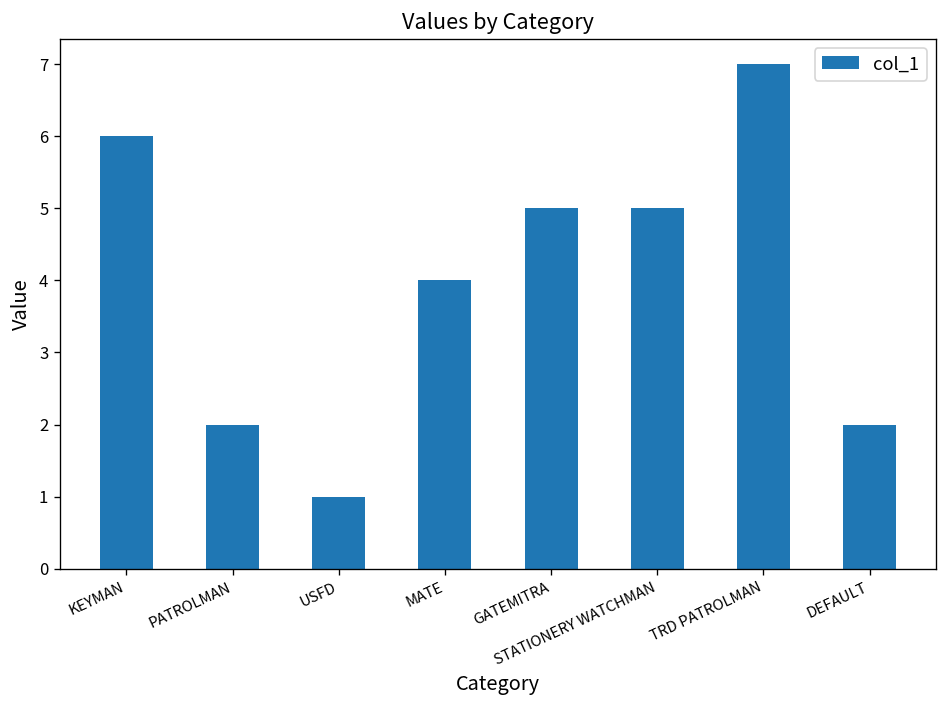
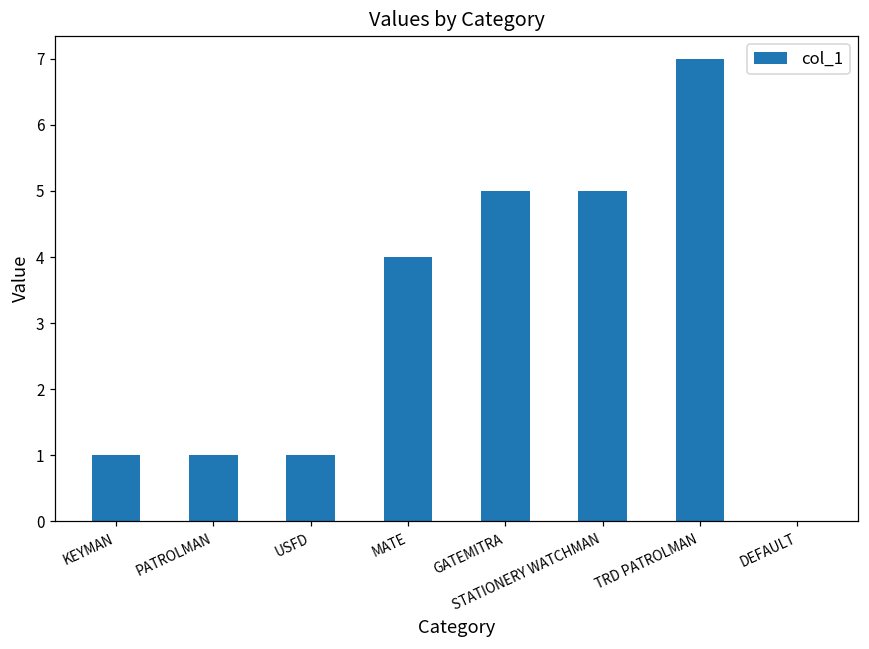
  {
-   "KEYMAN": 6,
-   "PATROLMAN": 2,
+   "KEYMAN": 1,
+   "PATROLMAN": 1,
    "USFD": 1,
    "MATE": 4,
    "GATEMITRA": 5,
    "STATIONERY WATCHMAN": 5,
    "TRD PATROLMAN": 7,
-   "DEFAULT": 2
+   "DEFAULT": 0
  }
